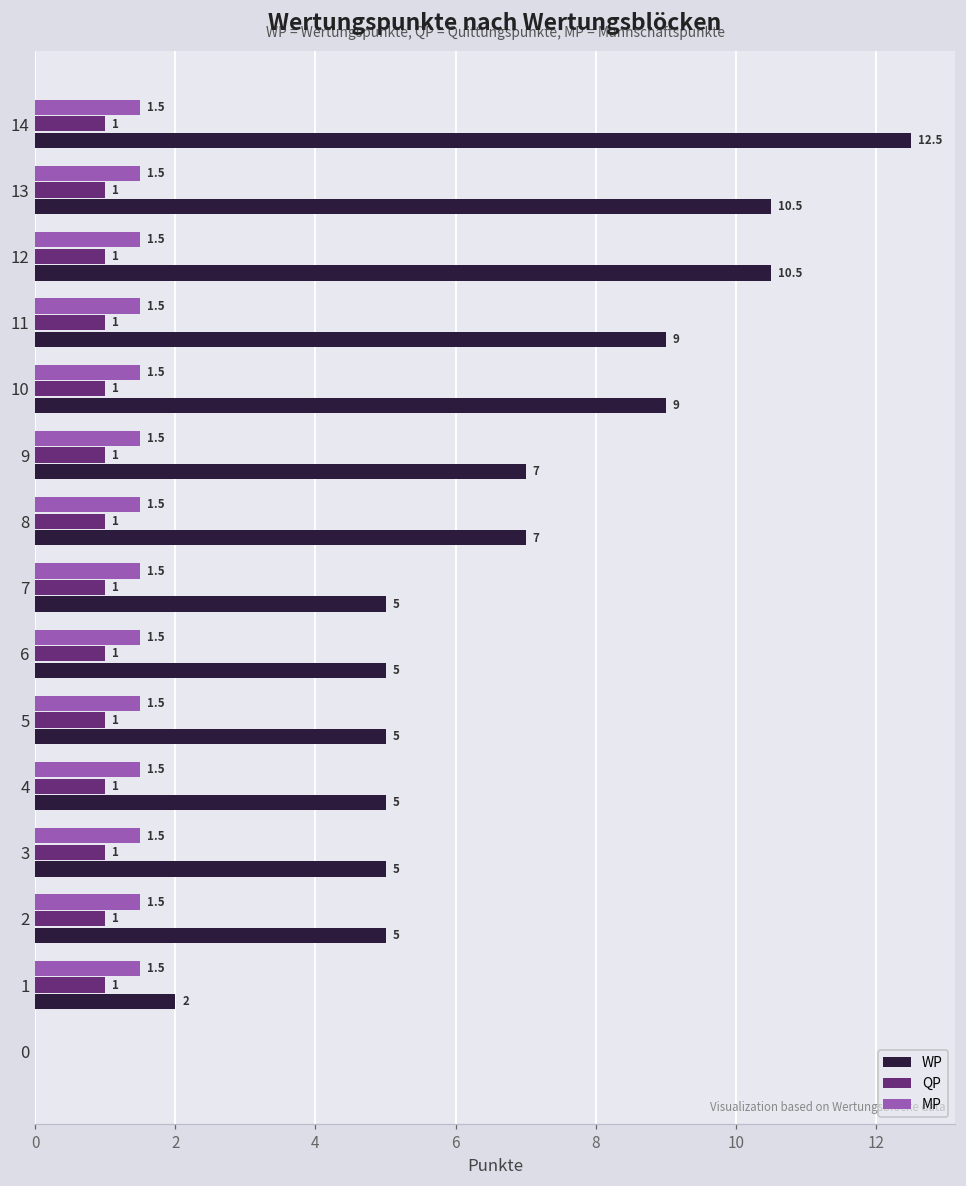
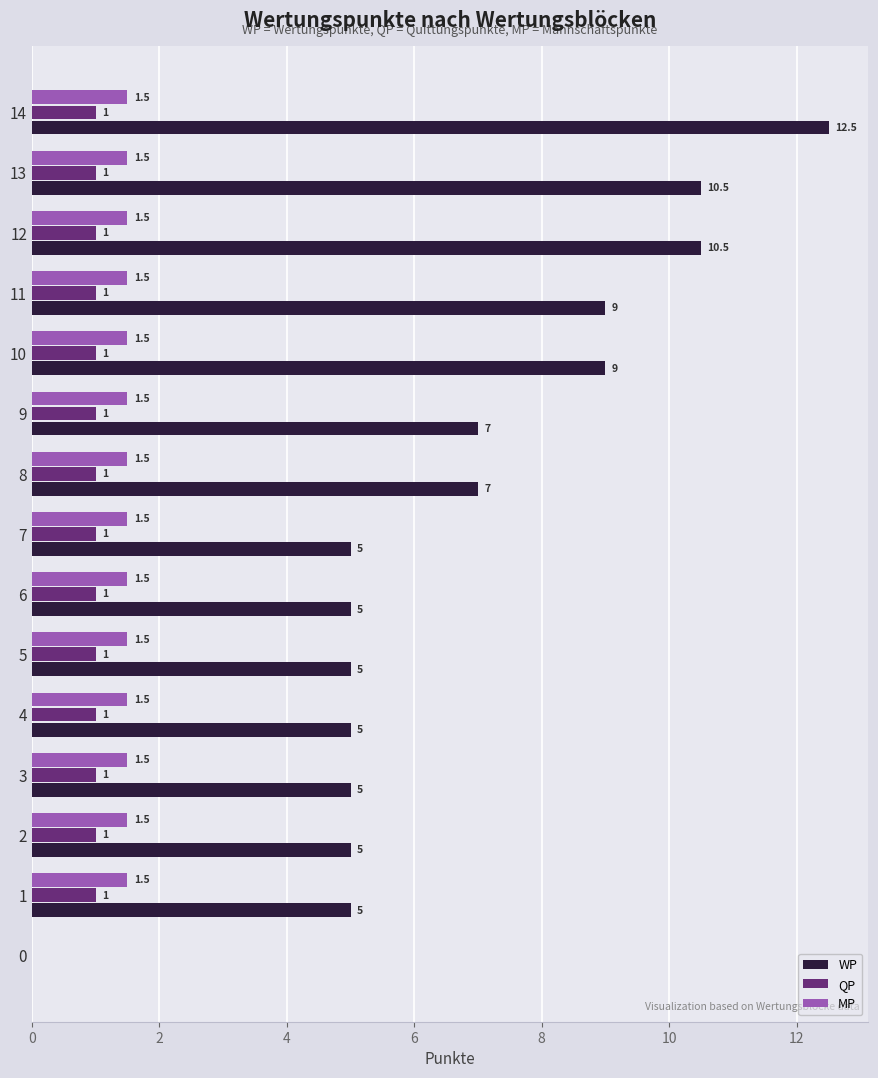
  {
    "WP": {
      "14": 12.5,
      "13": 10.5,
      "12": 10.5,
      "11": 9,
      "10": 9,
      "9": 7,
      "8": 7,
      "7": 5,
      "6": 5,
      "5": 5,
      "4": 5,
      "3": 5,
      "2": 5,
-     "1": 2
+     "1": 5
    },
    "QP": {
      "14": 1,
      "13": 1,
      "12": 1,
      "11": 1,
      "10": 1,
      "9": 1,
      "8": 1,
      "7": 1,
      "6": 1,
      "5": 1,
      "4": 1,
      "3": 1,
      "2": 1,
      "1": 1
    },
    "MP": {
      "14": 1.5,
      "13": 1.5,
      "12": 1.5,
      "11": 1.5,
      "10": 1.5,
      "9": 1.5,
      "8": 1.5,
      "7": 1.5,
      "6": 1.5,
      "5": 1.5,
      "4": 1.5,
      "3": 1.5,
      "2": 1.5,
      "1": 1.5
    }
  }
